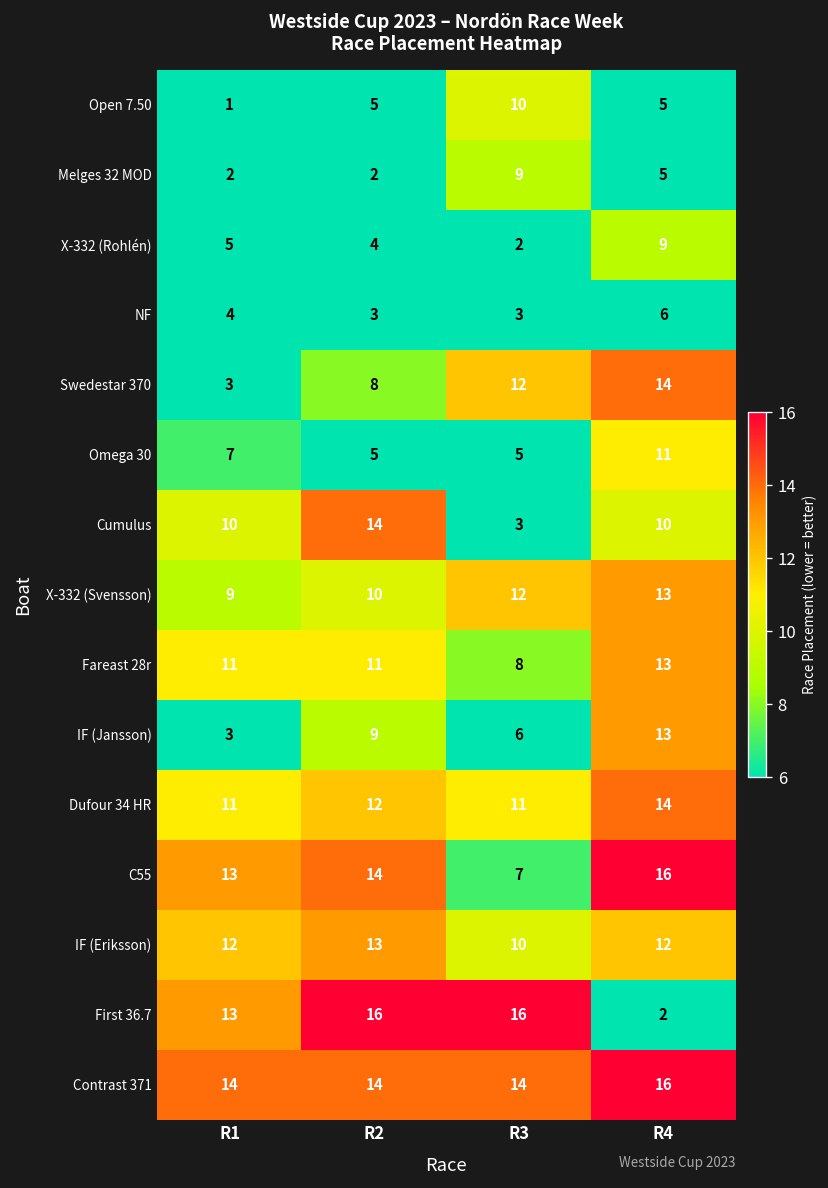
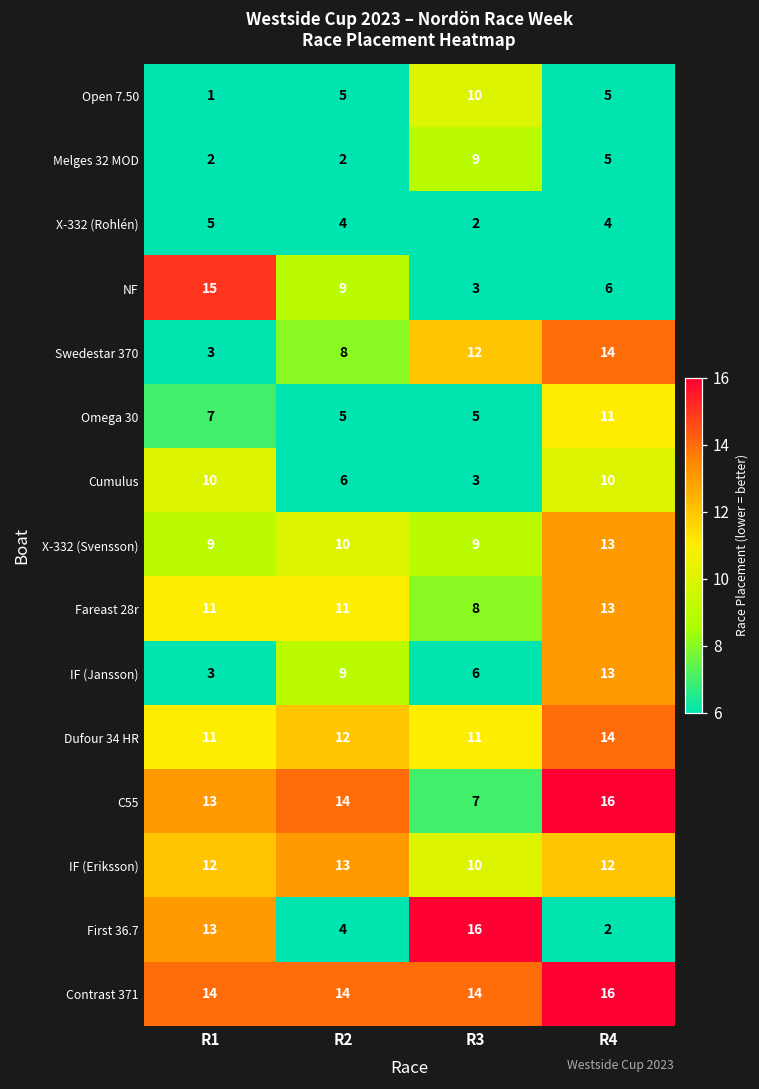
  {
    "Open 7.50": {
      "R1": 1,
      "R2": 5,
      "R3": 10,
      "R4": 5
    },
    "Melges 32 MOD": {
      "R1": 2,
      "R2": 2,
      "R3": 9,
      "R4": 5
    },
    "X-332 (Rohlén)": {
      "R1": 5,
      "R2": 4,
      "R3": 2,
-     "R4": 9
+     "R4": 4
    },
    "NF": {
-     "R1": 4,
-     "R2": 3,
+     "R1": 15,
+     "R2": 9,
      "R3": 3,
      "R4": 6
    },
    "Swedestar 370": {
      "R1": 3,
      "R2": 8,
      "R3": 12,
      "R4": 14
    },
    "Omega 30": {
      "R1": 7,
      "R2": 5,
      "R3": 5,
      "R4": 11
    },
    "Cumulus": {
      "R1": 10,
-     "R2": 14,
+     "R2": 6,
      "R3": 3,
      "R4": 10
    },
    "X-332 (Svensson)": {
      "R1": 9,
      "R2": 10,
-     "R3": 12,
+     "R3": 9,
      "R4": 13
    },
    "Fareast 28r": {
      "R1": 11,
      "R2": 11,
      "R3": 8,
      "R4": 13
    },
    "IF (Jansson)": {
      "R1": 3,
      "R2": 9,
      "R3": 6,
      "R4": 13
    },
    "Dufour 34 HR": {
      "R1": 11,
      "R2": 12,
      "R3": 11,
      "R4": 14
    },
    "C55": {
      "R1": 13,
      "R2": 14,
      "R3": 7,
      "R4": 16
    },
    "IF (Eriksson)": {
      "R1": 12,
      "R2": 13,
      "R3": 10,
      "R4": 12
    },
    "First 36.7": {
      "R1": 13,
-     "R2": 16,
+     "R2": 4,
      "R3": 16,
      "R4": 2
    },
    "Contrast 371": {
      "R1": 14,
      "R2": 14,
      "R3": 14,
      "R4": 16
    }
  }
